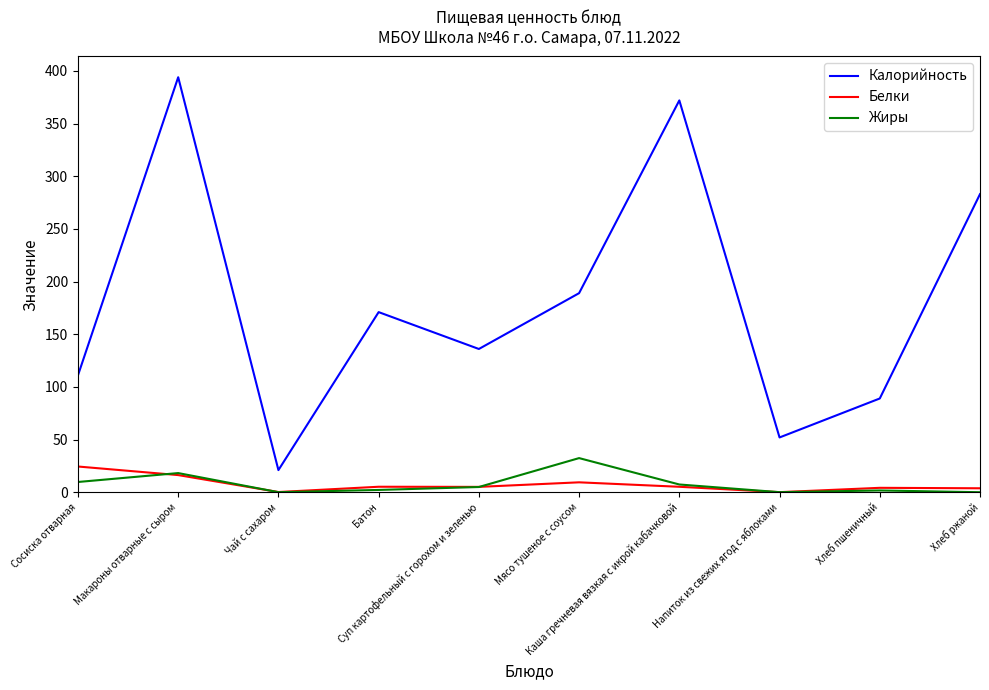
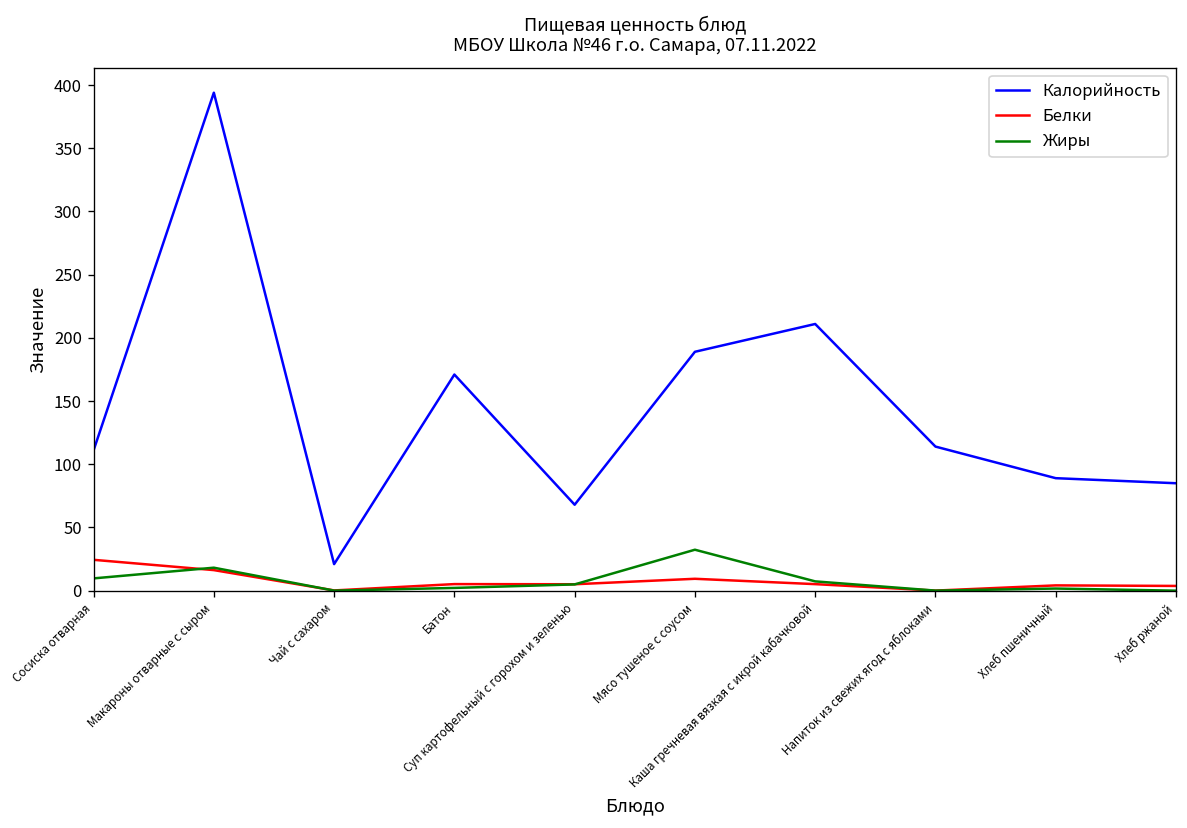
  {
    "Калорийность": {
      "Сосиска отварная": 111,
      "Макароны отварные с сыром": 394,
      "Чай с сахаром": 21,
      "Батон": 171,
-     "Суп картофельный с горохом и зеленью": 136,
+     "Суп картофельный с горохом и зеленью": 68,
      "Мясо тушеное с соусом": 189,
-     "Каша гречневая вязкая с икрой кабачковой": 372,
-     "Напиток из свежих ягод с яблоками": 52,
+     "Каша гречневая вязкая с икрой кабачковой": 211,
+     "Напиток из свежих ягод с яблоками": 114,
      "Хлеб пшеничный": 89,
-     "Хлеб ржаной": 283
+     "Хлеб ржаной": 85
    },
    "Белки": {
      "Сосиска отварная": 24,
      "Батон": 5,
      "Мясо тушеное с соусом": 9,
      "Хлеб пшеничный": 4,
      "Хлеб ржаной": 4
    },
    "Жиры": {
      "Сосиска отварная": 10,
      "Батон": 2,
      "Мясо тушеное с соусом": 32,
      "Хлеб пшеничный": 2,
      "Хлеб ржаной": 0
    }
  }
